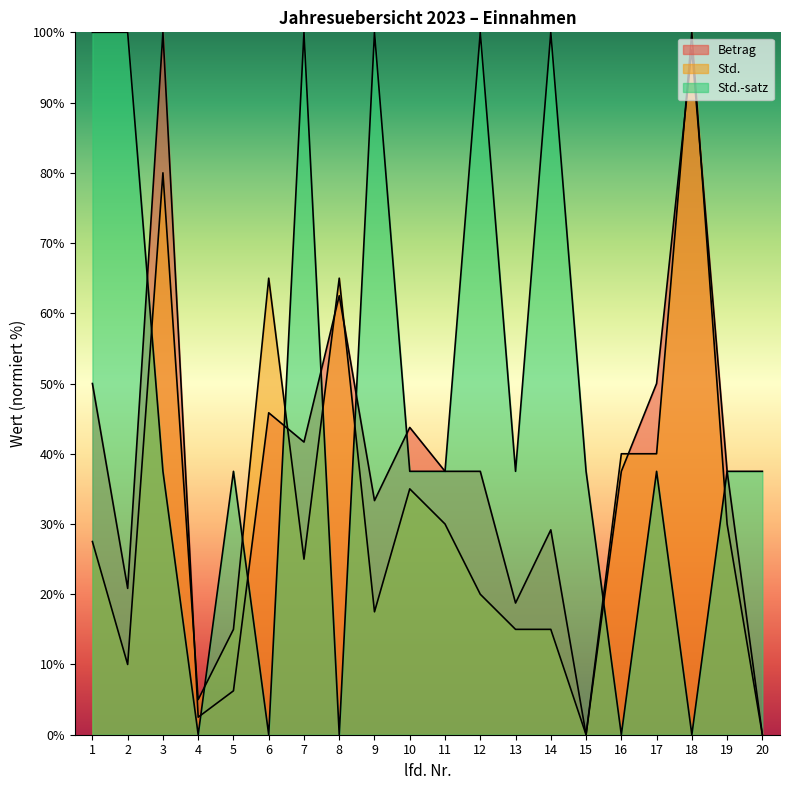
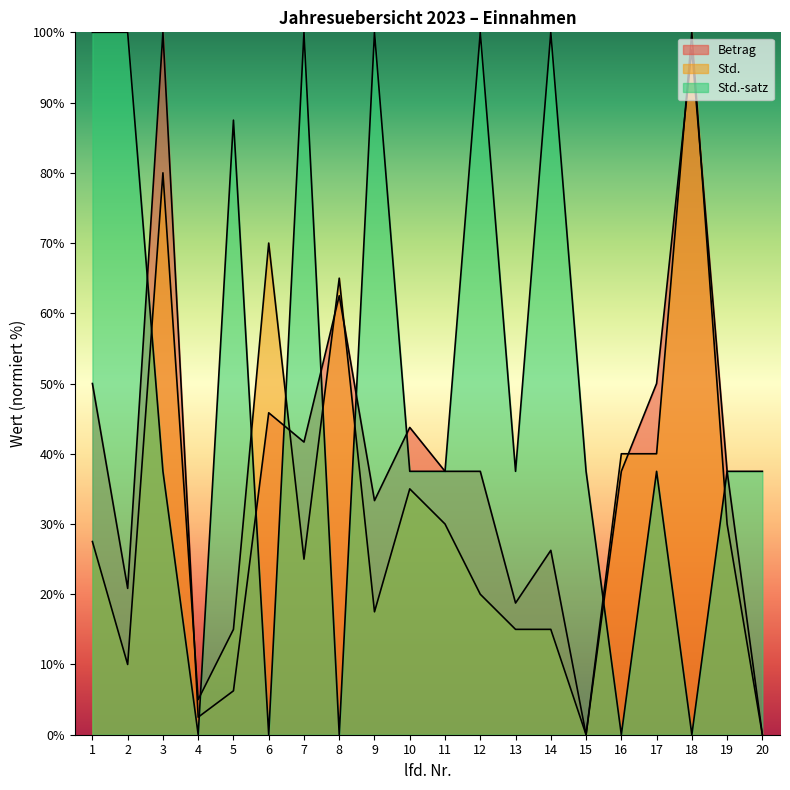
  {
    "Betrag": {
      "1": "50%",
      "2": "21%",
      "3": "100%",
      "4": "3%",
      "5": "6%",
      "6": "46%",
      "7": "42%",
      "8": "63%",
      "9": "33%",
      "10": "44%",
      "12": "38%",
      "13": "19%",
-     "14": "29%",
+     "14": "26%",
      "16": "38%",
      "17": "50%"
    },
    "Std.": {
      "1": "28%",
      "2": "10%",
      "3": "80%",
      "4": "5%",
      "5": "15%",
-     "6": "65%",
+     "6": "70%",
      "7": "25%",
      "8": "65%",
      "9": "18%",
      "10": "35%",
      "11": "30%",
      "12": "20%",
      "13": "15%",
      "14": "15%",
      "16": "40%",
      "17": "40%",
      "18": "100%",
      "19": "30%"
    },
    "Std.-satz": {
      "1": "100%",
      "2": "100%",
      "3": "38%",
      "4": "0%",
-     "5": "38%",
+     "5": "88%",
      "6": "0%",
      "7": "100%",
      "8": "0%",
      "9": "100%",
      "10": "38%",
      "12": "100%",
      "13": "38%",
      "14": "100%",
      "15": "38%",
      "16": "0%",
      "17": "38%",
      "18": "0%",
      "20": "38%"
    }
  }
